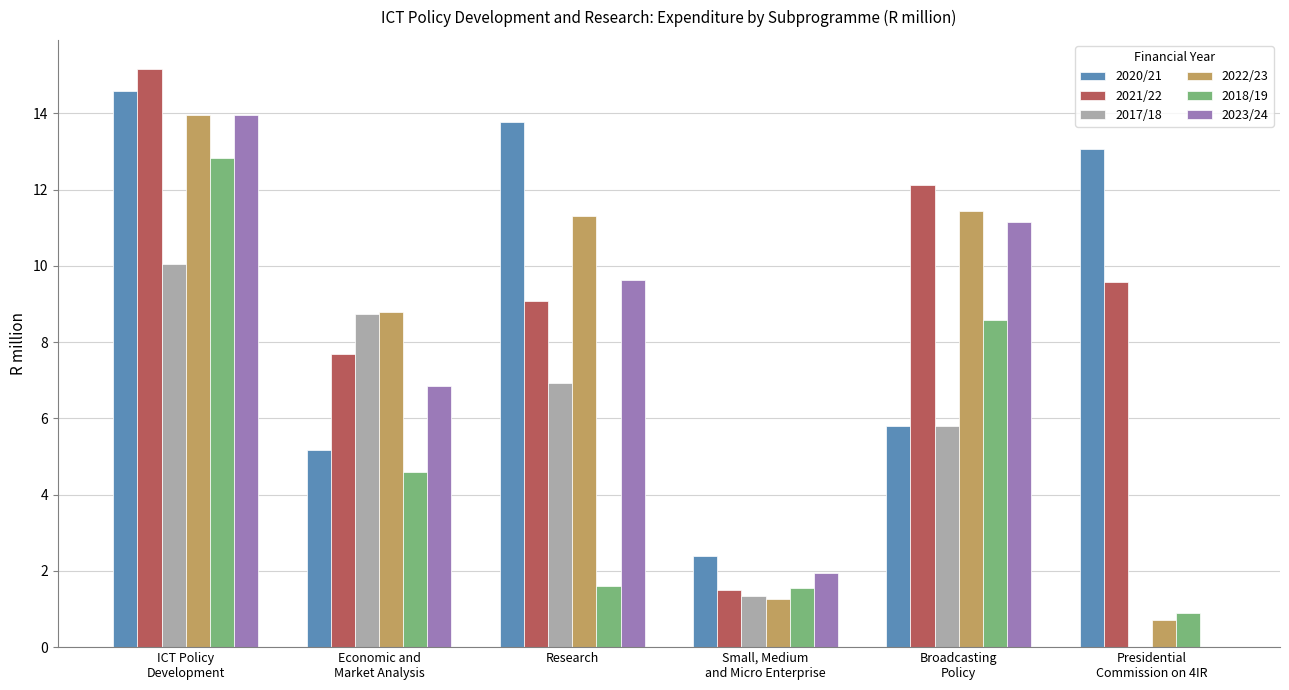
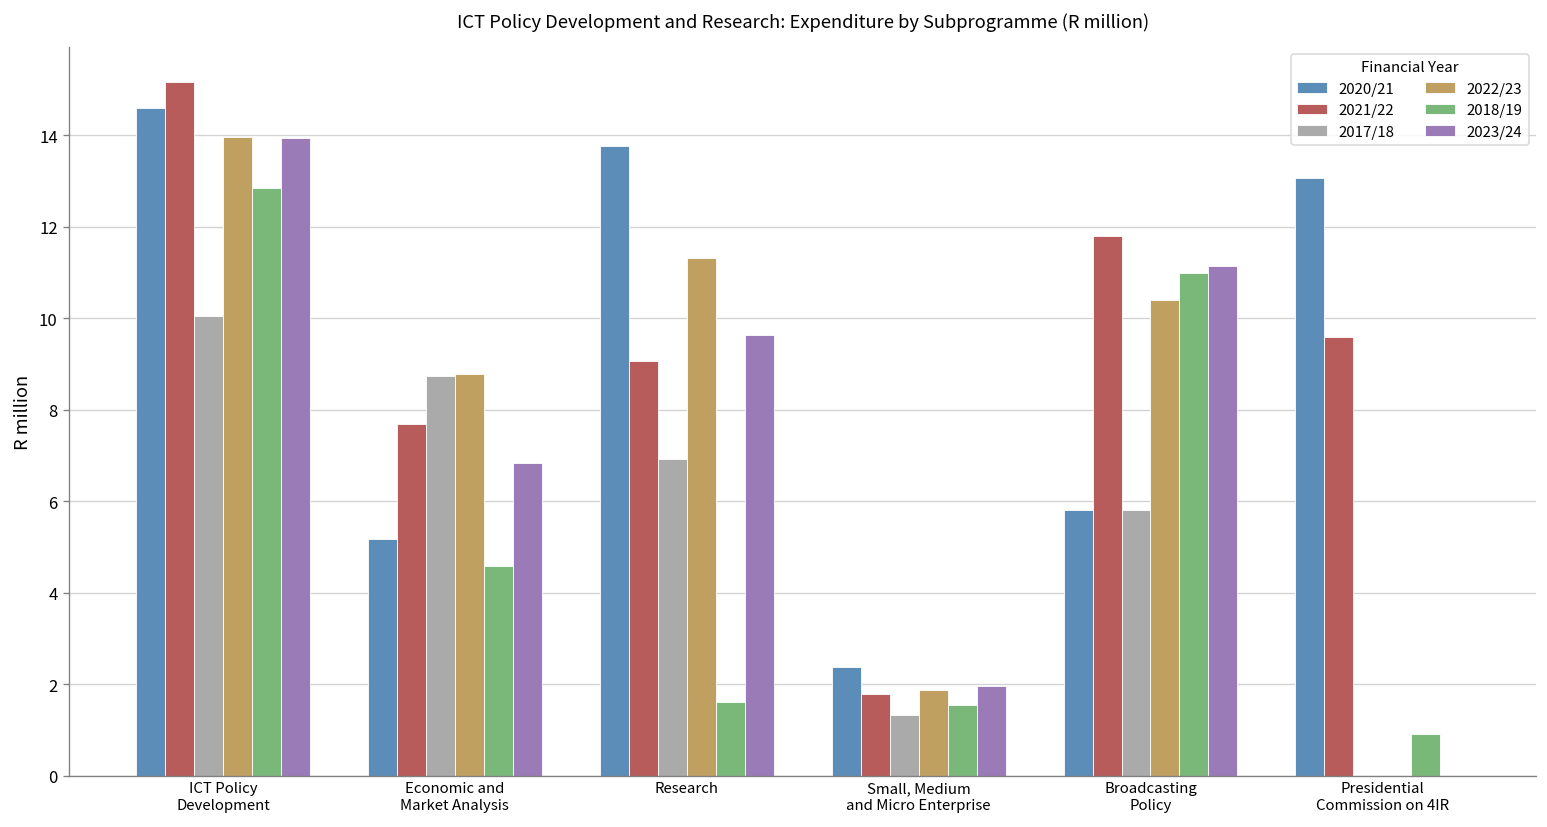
  {
    "2020/21": {
      "ICT Policy Development": 14.6,
      "Economic and Market Analysis": 5.2,
      "Research": 13.8,
      "Small, Medium and Micro Enterprise": 2.4,
      "Broadcasting Policy": 5.8,
      "Presidential Commission on 4IR": 13.1
    },
    "2021/22": {
      "ICT Policy Development": 15.2,
      "Economic and Market Analysis": 7.7,
      "Research": 9.1,
-     "Small, Medium and Micro Enterprise": 1.5,
-     "Broadcasting Policy": 12.1,
+     "Small, Medium and Micro Enterprise": 1.8,
+     "Broadcasting Policy": 11.8,
      "Presidential Commission on 4IR": 9.6
    },
    "2022/23": {
      "ICT Policy Development": 14.0,
      "Economic and Market Analysis": 8.8,
      "Research": 11.3,
-     "Small, Medium and Micro Enterprise": 1.3,
-     "Broadcasting Policy": 11.4,
-     "Presidential Commission on 4IR": 0.7
+     "Small, Medium and Micro Enterprise": 1.9,
+     "Broadcasting Policy": 10.4,
+     "Presidential Commission on 4IR": 0.0
    },
    "2018/19": {
      "ICT Policy Development": 12.8,
      "Economic and Market Analysis": 4.6,
      "Research": 1.6,
      "Small, Medium and Micro Enterprise": 1.6,
-     "Broadcasting Policy": 8.6,
+     "Broadcasting Policy": 11.0,
      "Presidential Commission on 4IR": 0.9
    }
  }
